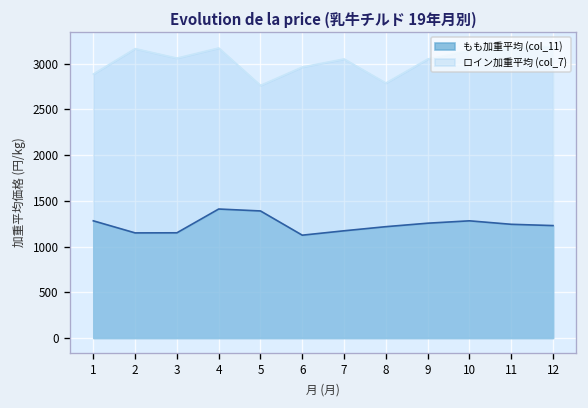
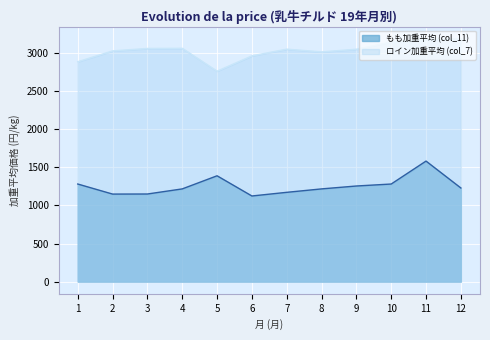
  {
    "もも加重平均 (col_11)": {
      "1": 1300,
      "2": 1100,
      "3": 1200,
-     "4": 1400,
+     "4": 1200,
      "5": 1400,
      "6": 1100,
      "7": 1200,
      "8": 1200,
      "9": 1300,
      "10": 1300,
-     "11": 1200,
+     "11": 1600,
      "12": 1200
    },
    "ロイン加重平均 (col_7)": {
      "1": 2900,
-     "2": 3200,
+     "2": 3000,
      "3": 3100,
-     "4": 3200,
+     "4": 3100,
      "5": 2800,
      "6": 3000,
      "7": 3100,
-     "8": 2800,
+     "8": 3000,
      "9": 3100
    }
  }
